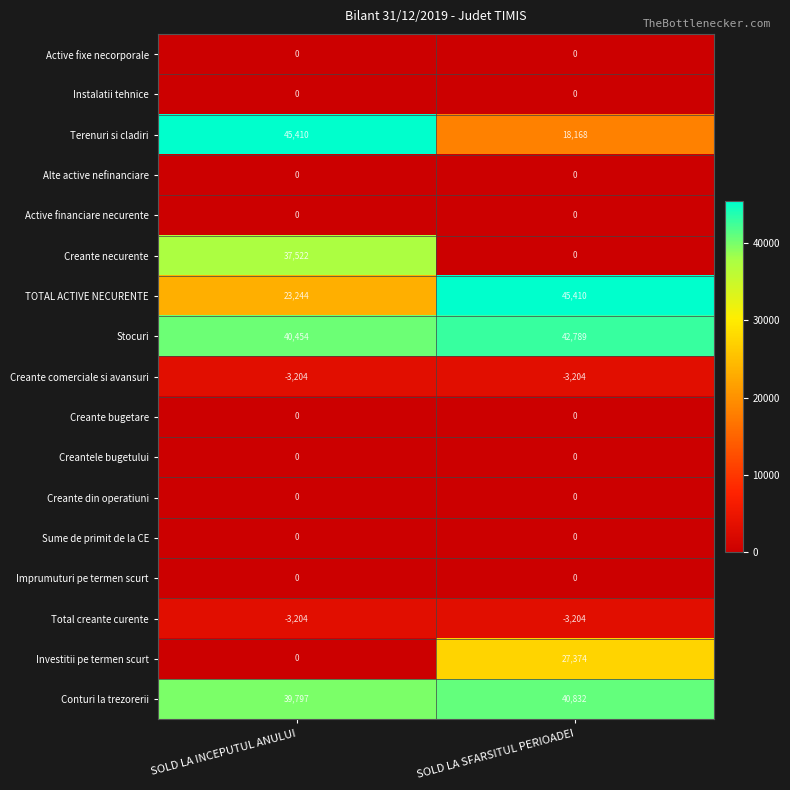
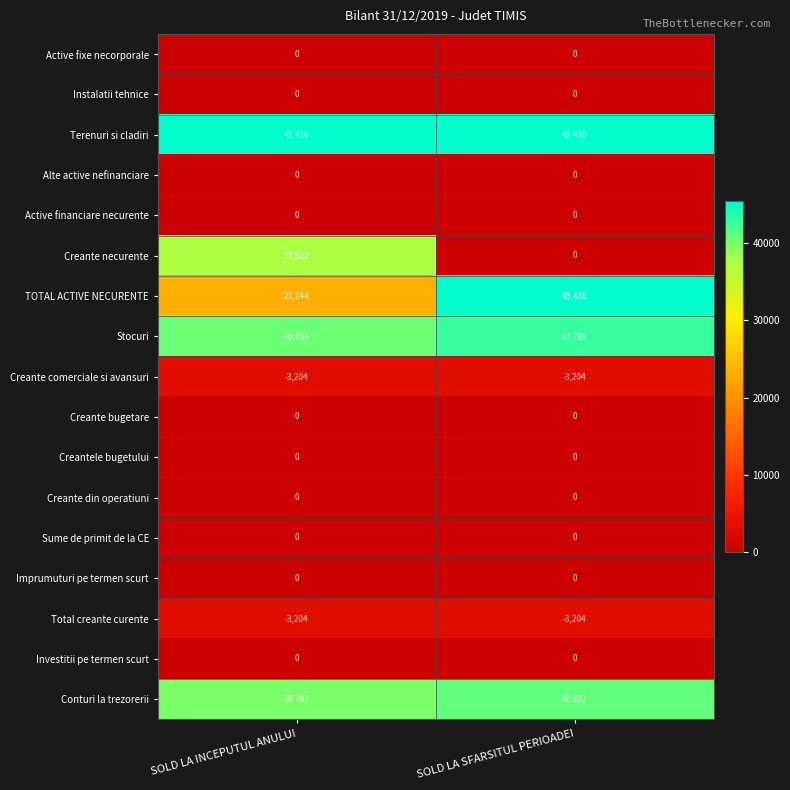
  {
    "Active fixe necorporale": {
      "SOLD LA INCEPUTUL ANULUI": "0",
      "SOLD LA SFARSITUL PERIOADEI": "0"
    },
    "Instalatii tehnice": {
      "SOLD LA INCEPUTUL ANULUI": "0",
      "SOLD LA SFARSITUL PERIOADEI": "0"
    },
    "Terenuri si cladiri": {
      "SOLD LA INCEPUTUL ANULUI": "45,410",
-     "SOLD LA SFARSITUL PERIOADEI": "18,168"
+     "SOLD LA SFARSITUL PERIOADEI": "45,410"
    },
    "Alte active nefinanciare": {
      "SOLD LA INCEPUTUL ANULUI": "0",
      "SOLD LA SFARSITUL PERIOADEI": "0"
    },
    "Active financiare necurente": {
      "SOLD LA INCEPUTUL ANULUI": "0",
      "SOLD LA SFARSITUL PERIOADEI": "0"
    },
    "Creante necurente": {
      "SOLD LA INCEPUTUL ANULUI": "37,522",
      "SOLD LA SFARSITUL PERIOADEI": "0"
    },
    "TOTAL ACTIVE NECURENTE": {
      "SOLD LA INCEPUTUL ANULUI": "23,244",
      "SOLD LA SFARSITUL PERIOADEI": "45,410"
    },
    "Stocuri": {
      "SOLD LA INCEPUTUL ANULUI": "40,454",
      "SOLD LA SFARSITUL PERIOADEI": "42,789"
    },
    "Creante comerciale si avansuri": {
      "SOLD LA INCEPUTUL ANULUI": "-3,204",
      "SOLD LA SFARSITUL PERIOADEI": "-3,204"
    },
    "Creante bugetare": {
      "SOLD LA INCEPUTUL ANULUI": "0",
      "SOLD LA SFARSITUL PERIOADEI": "0"
    },
    "Creantele bugetului": {
      "SOLD LA INCEPUTUL ANULUI": "0",
      "SOLD LA SFARSITUL PERIOADEI": "0"
    },
    "Creante din operatiuni": {
      "SOLD LA INCEPUTUL ANULUI": "0",
      "SOLD LA SFARSITUL PERIOADEI": "0"
    },
    "Sume de primit de la CE": {
      "SOLD LA INCEPUTUL ANULUI": "0",
      "SOLD LA SFARSITUL PERIOADEI": "0"
    },
    "Imprumuturi pe termen scurt": {
      "SOLD LA INCEPUTUL ANULUI": "0",
      "SOLD LA SFARSITUL PERIOADEI": "0"
    },
    "Total creante curente": {
      "SOLD LA INCEPUTUL ANULUI": "-3,204",
      "SOLD LA SFARSITUL PERIOADEI": "-3,204"
    },
    "Investitii pe termen scurt": {
      "SOLD LA INCEPUTUL ANULUI": "0",
-     "SOLD LA SFARSITUL PERIOADEI": "27,374"
+     "SOLD LA SFARSITUL PERIOADEI": "0"
    },
    "Conturi la trezorerii": {
      "SOLD LA INCEPUTUL ANULUI": "39,797",
      "SOLD LA SFARSITUL PERIOADEI": "40,832"
    }
  }
